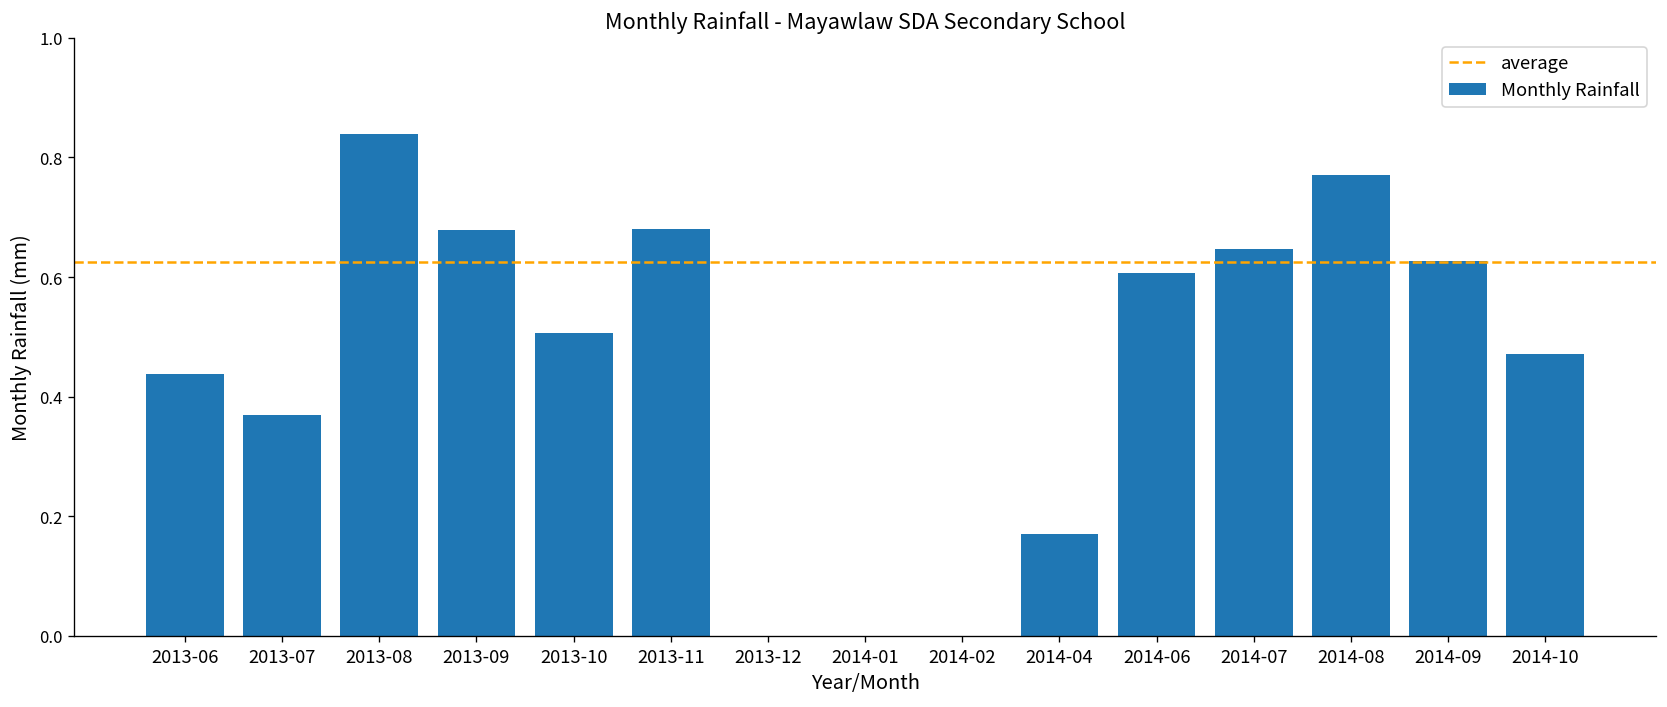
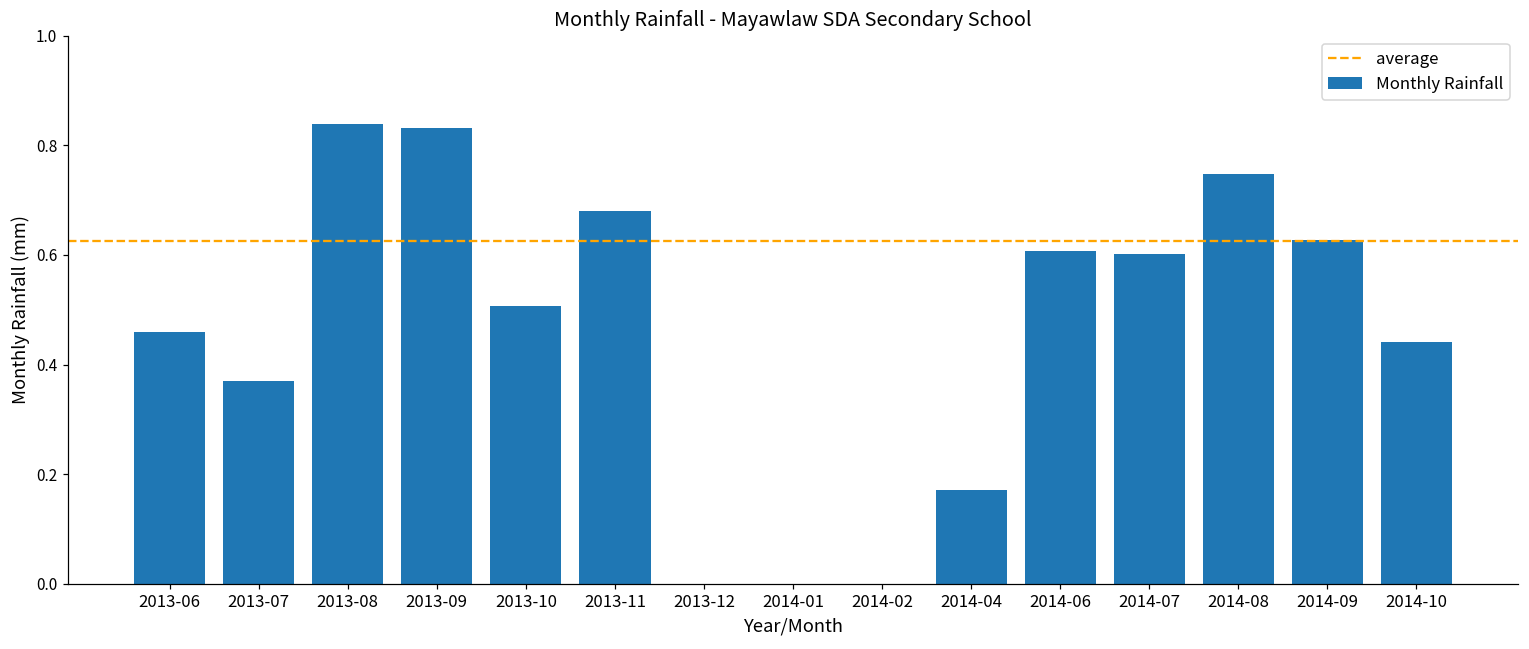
  {
-   "2013-06": 0.44,
+   "2013-06": 0.46,
    "2013-07": 0.37,
    "2013-08": 0.84,
-   "2013-09": 0.68,
+   "2013-09": 0.83,
    "2013-10": 0.51,
    "2013-11": 0.68,
    "2013-12": 0.00,
    "2014-01": 0.00,
    "2014-02": 0.00,
    "2014-04": 0.17,
    "2014-06": 0.61,
-   "2014-07": 0.65,
-   "2014-08": 0.77,
+   "2014-07": 0.60,
+   "2014-08": 0.75,
    "2014-09": 0.63,
-   "2014-10": 0.47
+   "2014-10": 0.44
  }
